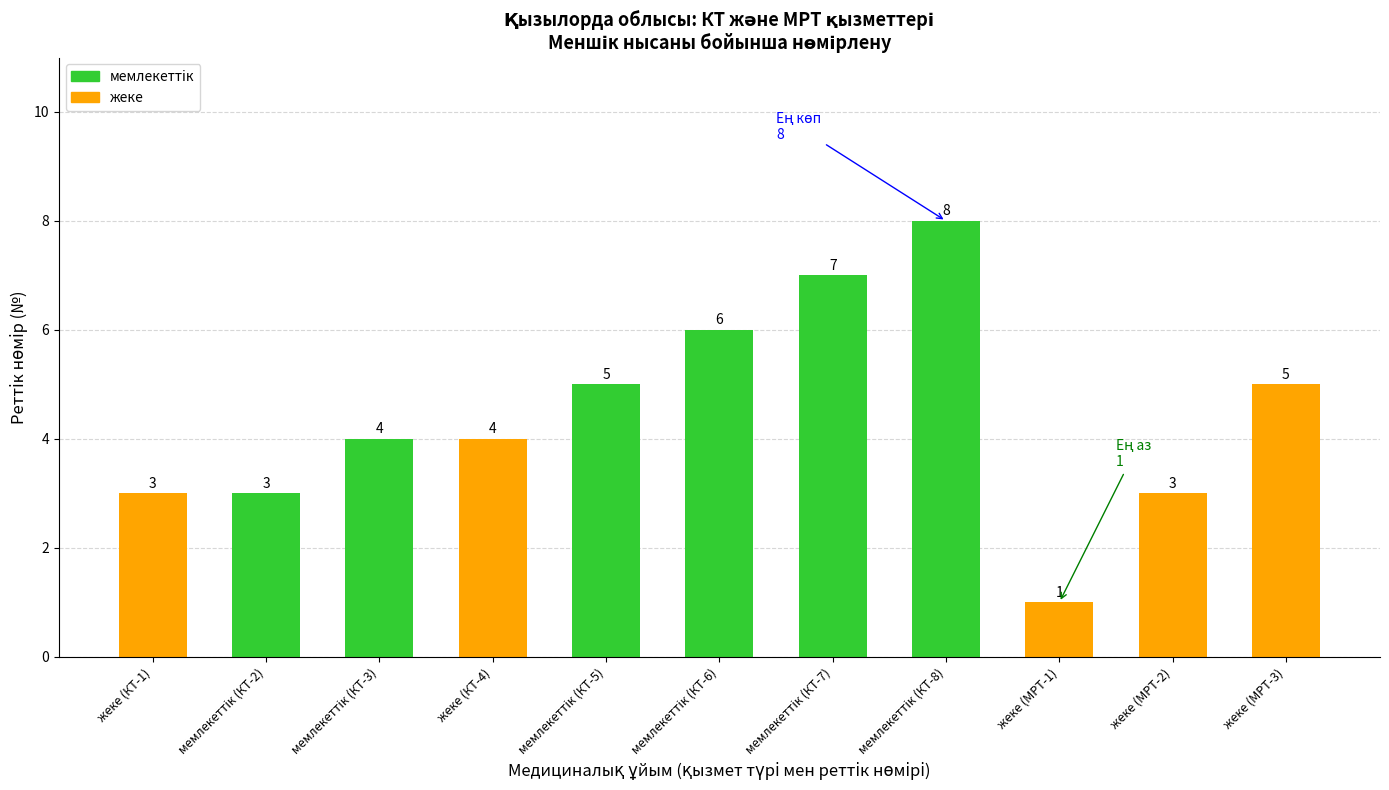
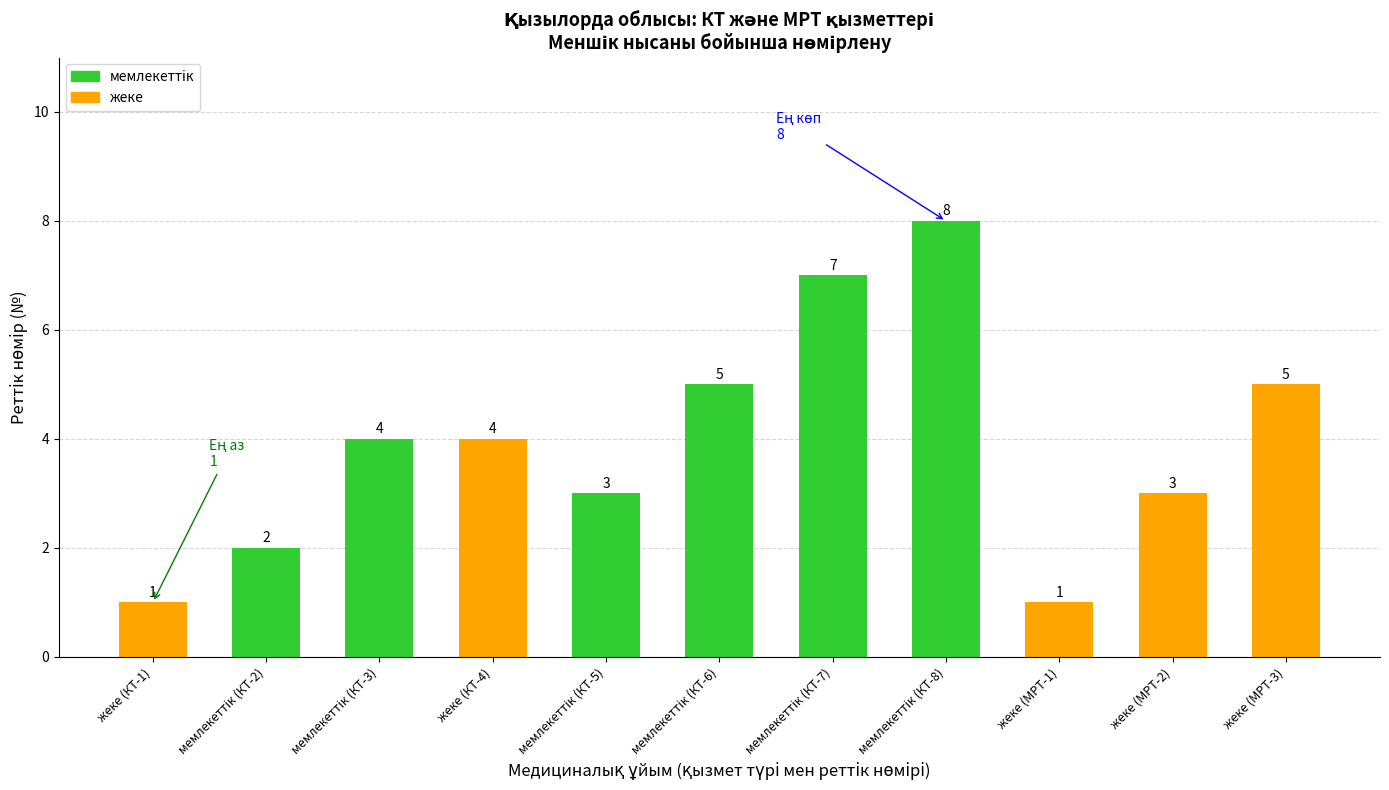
  {
-   "жеке (КТ-1)": 3,
-   "мемлекеттік (КТ-2)": 3,
+   "жеке (КТ-1)": 1,
+   "мемлекеттік (КТ-2)": 2,
    "мемлекеттік (КТ-3)": 4,
    "жеке (КТ-4)": 4,
-   "мемлекеттік (КТ-5)": 5,
-   "мемлекеттік (КТ-6)": 6,
+   "мемлекеттік (КТ-5)": 3,
+   "мемлекеттік (КТ-6)": 5,
    "мемлекеттік (КТ-7)": 7,
    "мемлекеттік (КТ-8)": 8,
    "жеке (МРТ-1)": 1,
    "жеке (МРТ-2)": 3,
    "жеке (МРТ-3)": 5
  }
